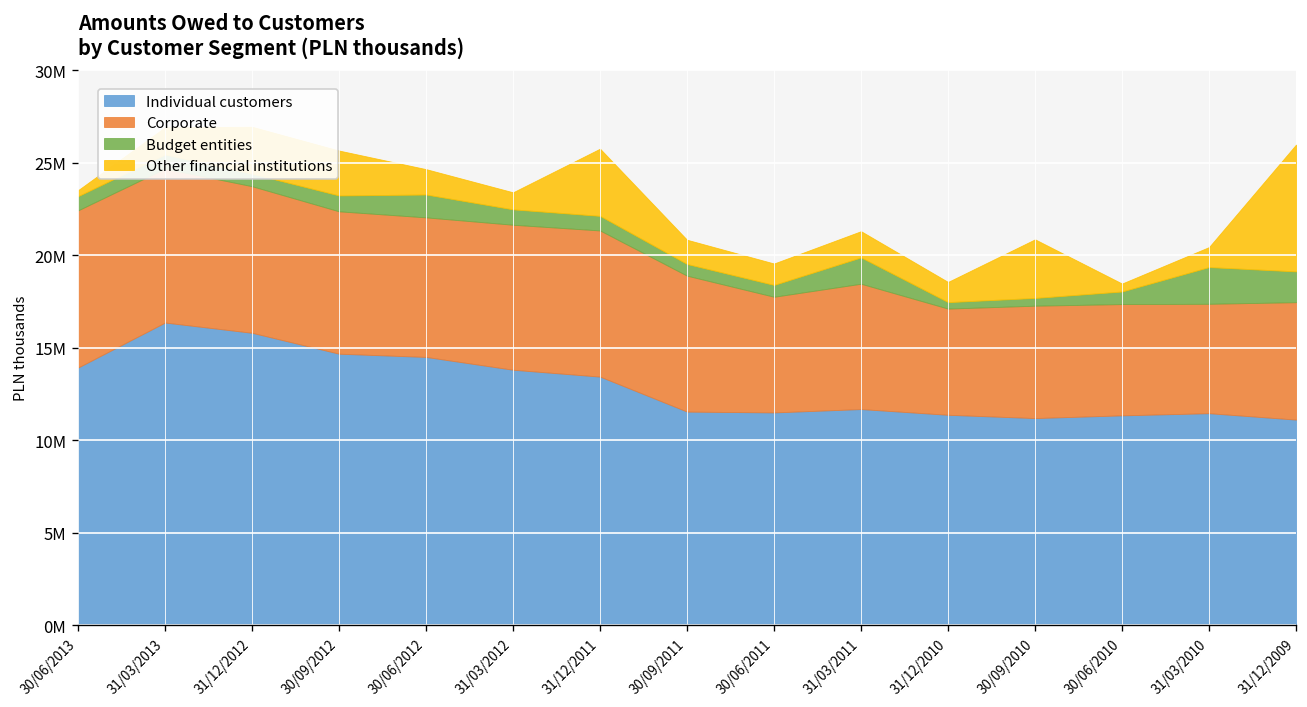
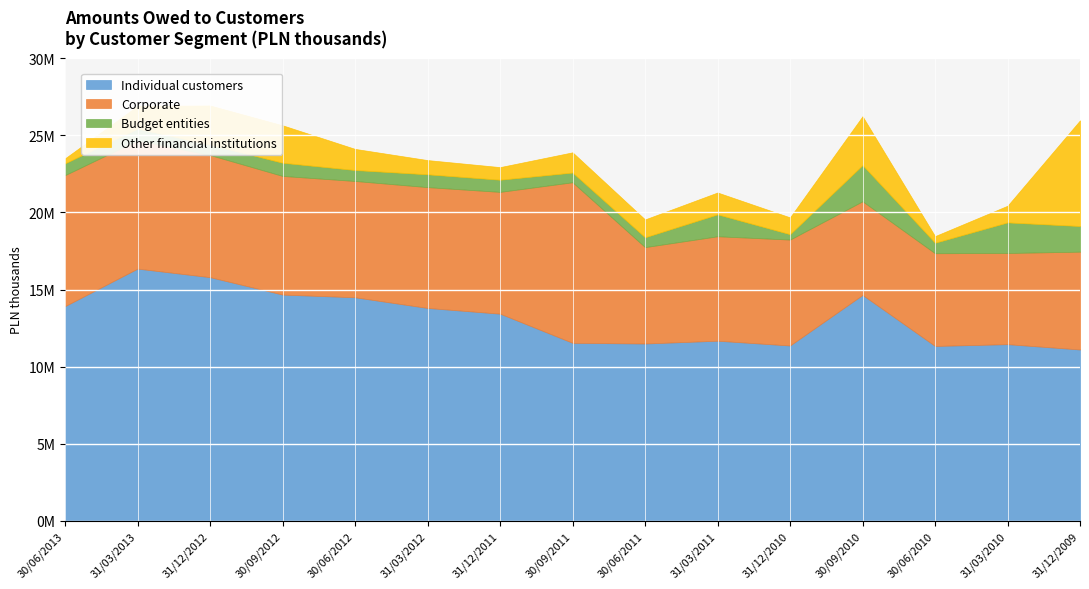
  {
    "Individual customers": {
      "30/06/2013": 13900000,
      "31/03/2013": 16400000,
      "31/12/2012": 15800000,
      "30/09/2012": 14700000,
      "30/06/2012": 14500000,
      "31/03/2012": 13800000,
      "31/12/2011": 13400000,
      "30/09/2011": 11500000,
      "30/06/2011": 11500000,
      "31/03/2011": 11700000,
      "31/12/2010": 11400000,
-     "30/09/2010": 11200000,
+     "30/09/2010": 14600000,
      "30/06/2010": 11300000,
      "31/03/2010": 11500000,
      "31/12/2009": 11100000
    },
    "Corporate": {
      "30/06/2013": 8500000,
      "31/12/2012": 7900000,
      "30/09/2012": 7700000,
      "30/06/2012": 7500000,
      "31/03/2012": 7800000,
      "31/12/2011": 7900000,
-     "30/09/2011": 7300000,
+     "30/09/2011": 10400000,
      "30/06/2011": 6300000,
      "31/03/2011": 6800000,
-     "31/12/2010": 5700000,
+     "31/12/2010": 6900000,
      "30/09/2010": 6100000,
      "30/06/2010": 6000000,
      "31/03/2010": 5900000,
      "31/12/2009": 6300000
    },
    "Budget entities": {
      "30/06/2013": 800000,
      "30/09/2012": 900000,
-     "30/06/2012": 1200000,
+     "30/06/2012": 700000,
      "31/03/2012": 800000,
      "31/12/2011": 800000,
      "30/09/2011": 600000,
      "30/06/2011": 600000,
      "31/03/2011": 1400000,
      "31/12/2010": 300000,
-     "30/09/2010": 400000,
+     "30/09/2010": 2300000,
      "30/06/2010": 700000,
      "31/03/2010": 2000000,
      "31/12/2009": 1700000
    },
    "Other financial institutions": {
      "30/06/2013": 300000,
      "30/09/2012": 2400000,
      "30/06/2012": 1400000,
      "31/03/2012": 900000,
-     "31/12/2011": 3600000,
+     "31/12/2011": 800000,
      "30/09/2011": 1300000,
      "30/06/2011": 1200000,
      "31/03/2011": 1400000,
      "31/12/2010": 1100000,
      "30/09/2010": 3200000,
      "30/06/2010": 400000,
      "31/03/2010": 1100000,
      "31/12/2009": 6900000
    }
  }
